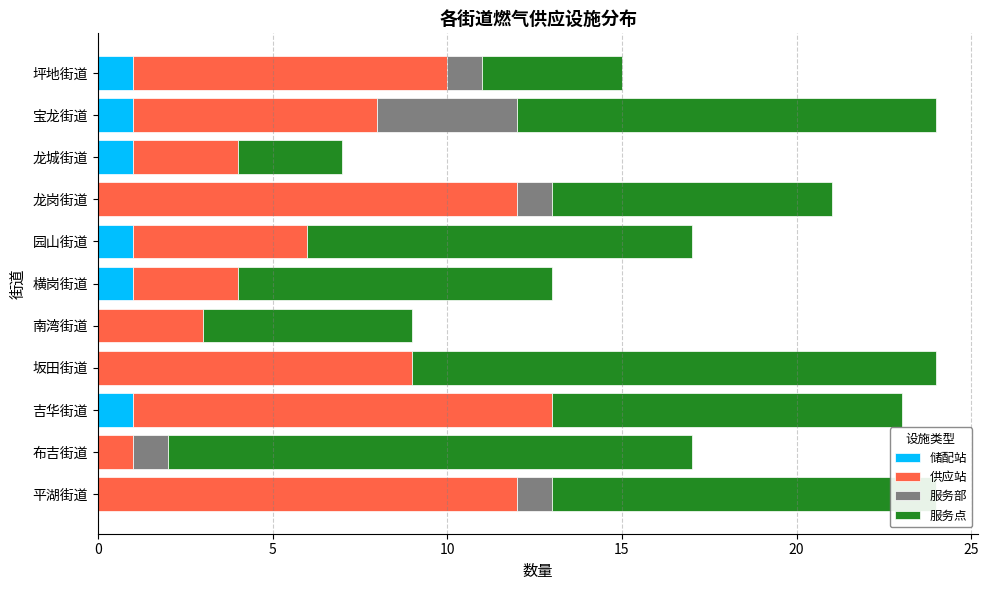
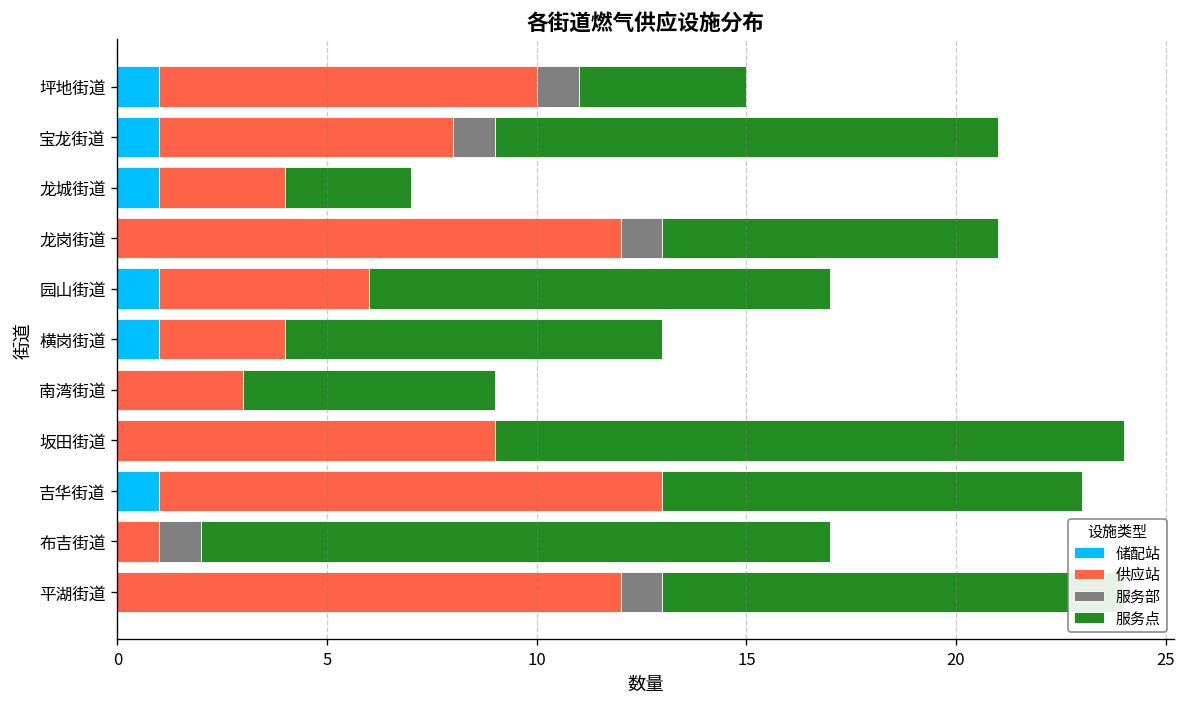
  {
    "储配站": {
      "坪地街道": 1,
      "宝龙街道": 1,
      "龙城街道": 1,
      "龙岗街道": 0,
      "园山街道": 1,
      "横岗街道": 1,
      "南湾街道": 0,
      "坂田街道": 0,
      "吉华街道": 1,
      "布吉街道": 0,
      "平湖街道": 0
    },
    "供应站": {
      "坪地街道": 9,
      "宝龙街道": 7,
      "龙城街道": 3,
      "龙岗街道": 12,
      "园山街道": 5,
      "横岗街道": 3,
      "南湾街道": 3,
      "坂田街道": 9,
      "吉华街道": 12,
      "布吉街道": 1,
      "平湖街道": 12
    },
    "服务部": {
      "坪地街道": 1,
-     "宝龙街道": 4,
+     "宝龙街道": 1,
      "龙城街道": 0,
      "龙岗街道": 1,
      "园山街道": 0,
      "横岗街道": 0,
      "南湾街道": 0,
      "坂田街道": 0,
      "吉华街道": 0,
      "布吉街道": 1,
      "平湖街道": 1
    },
    "服务点": {
      "坪地街道": 4,
      "宝龙街道": 12,
      "龙城街道": 3,
      "龙岗街道": 8,
      "园山街道": 11,
      "横岗街道": 9,
      "南湾街道": 6,
      "坂田街道": 15,
      "吉华街道": 10,
      "布吉街道": 15
    }
  }
